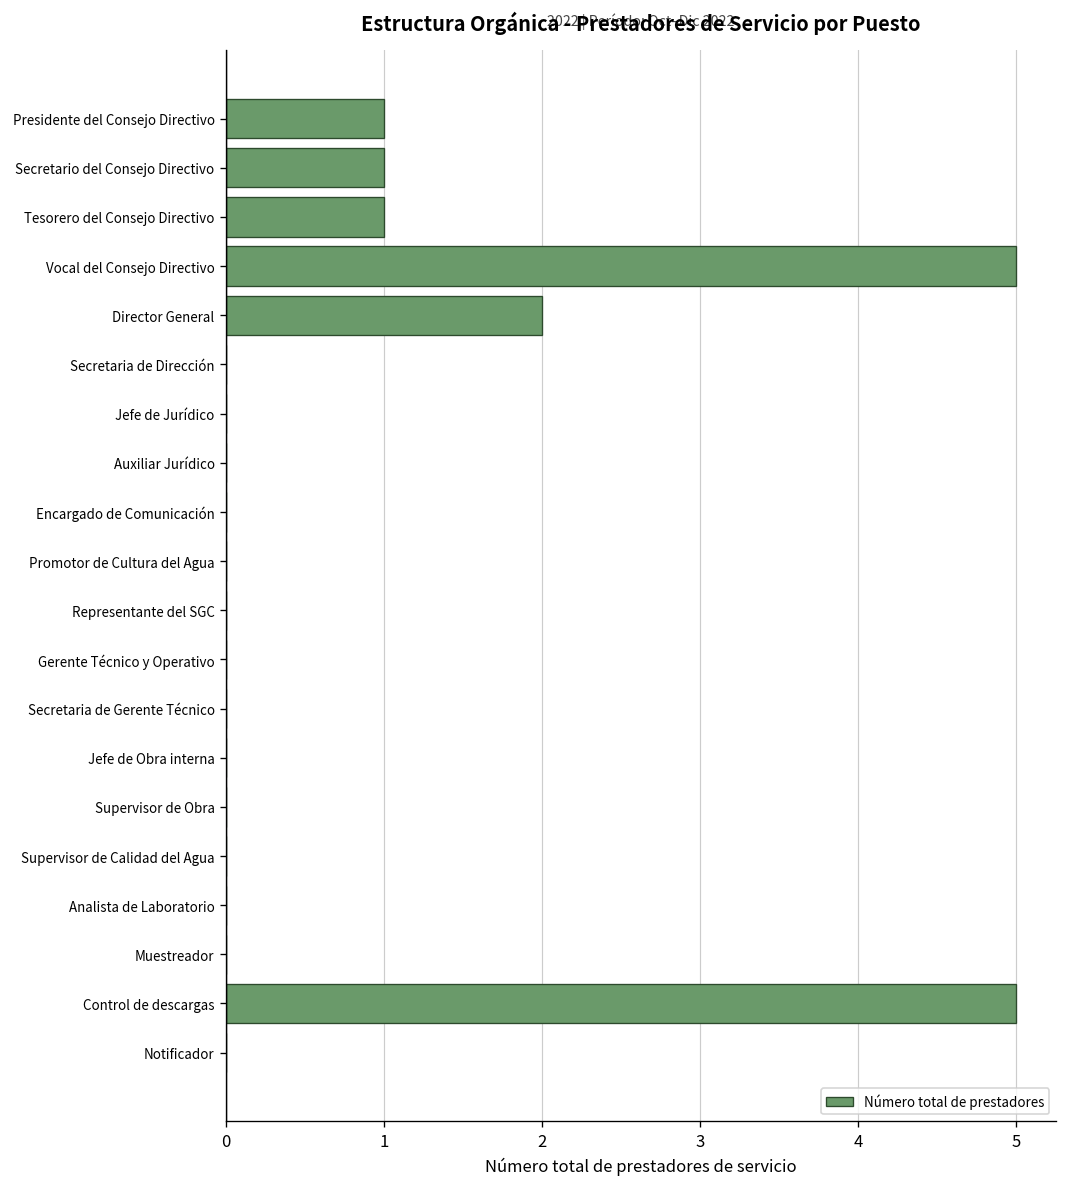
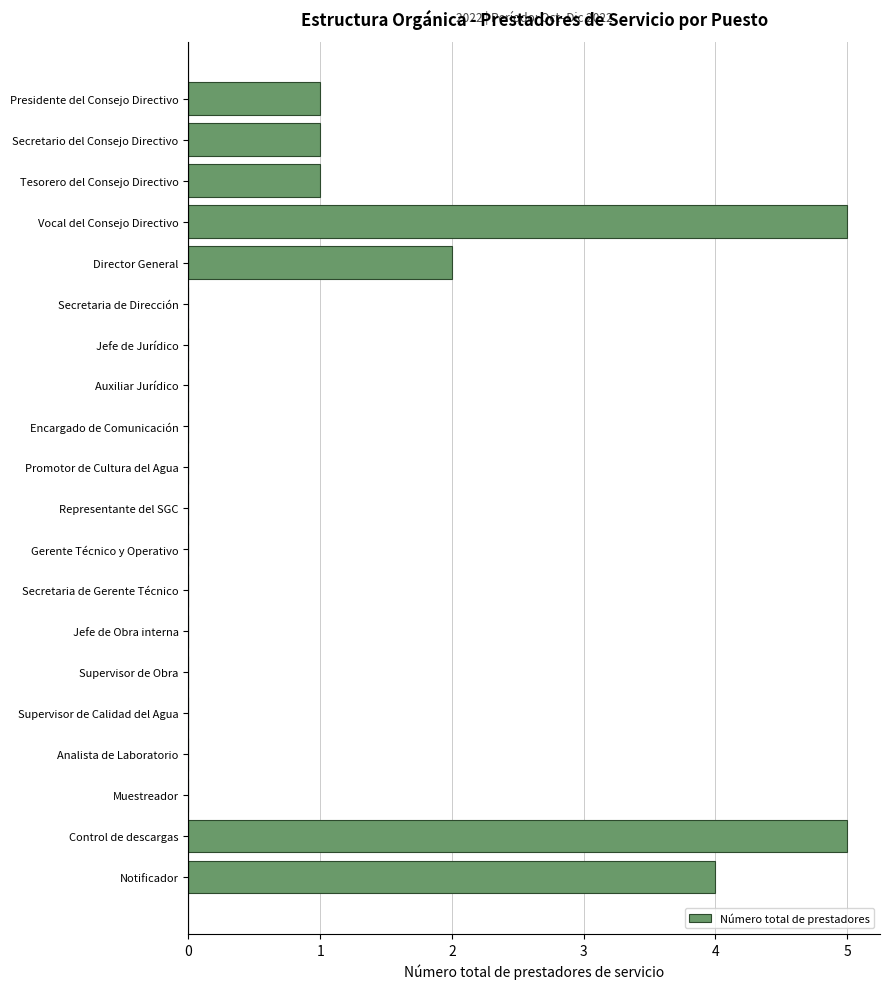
  {
    "Presidente del Consejo Directivo": 1,
    "Secretario del Consejo Directivo": 1,
    "Tesorero del Consejo Directivo": 1,
    "Vocal del Consejo Directivo": 5,
    "Director General": 2,
    "Secretaria de Dirección": 0,
    "Jefe de Jurídico": 0,
    "Auxiliar Jurídico": 0,
    "Encargado de Comunicación": 0,
    "Promotor de Cultura del Agua": 0,
    "Representante del SGC": 0,
    "Gerente Técnico y Operativo": 0,
    "Secretaria de Gerente Técnico": 0,
    "Jefe de Obra interna": 0,
    "Supervisor de Obra": 0,
    "Supervisor de Calidad del Agua": 0,
    "Analista de Laboratorio": 0,
    "Muestreador": 0,
    "Control de descargas": 5,
-   "Notificador": 0
+   "Notificador": 4
  }
